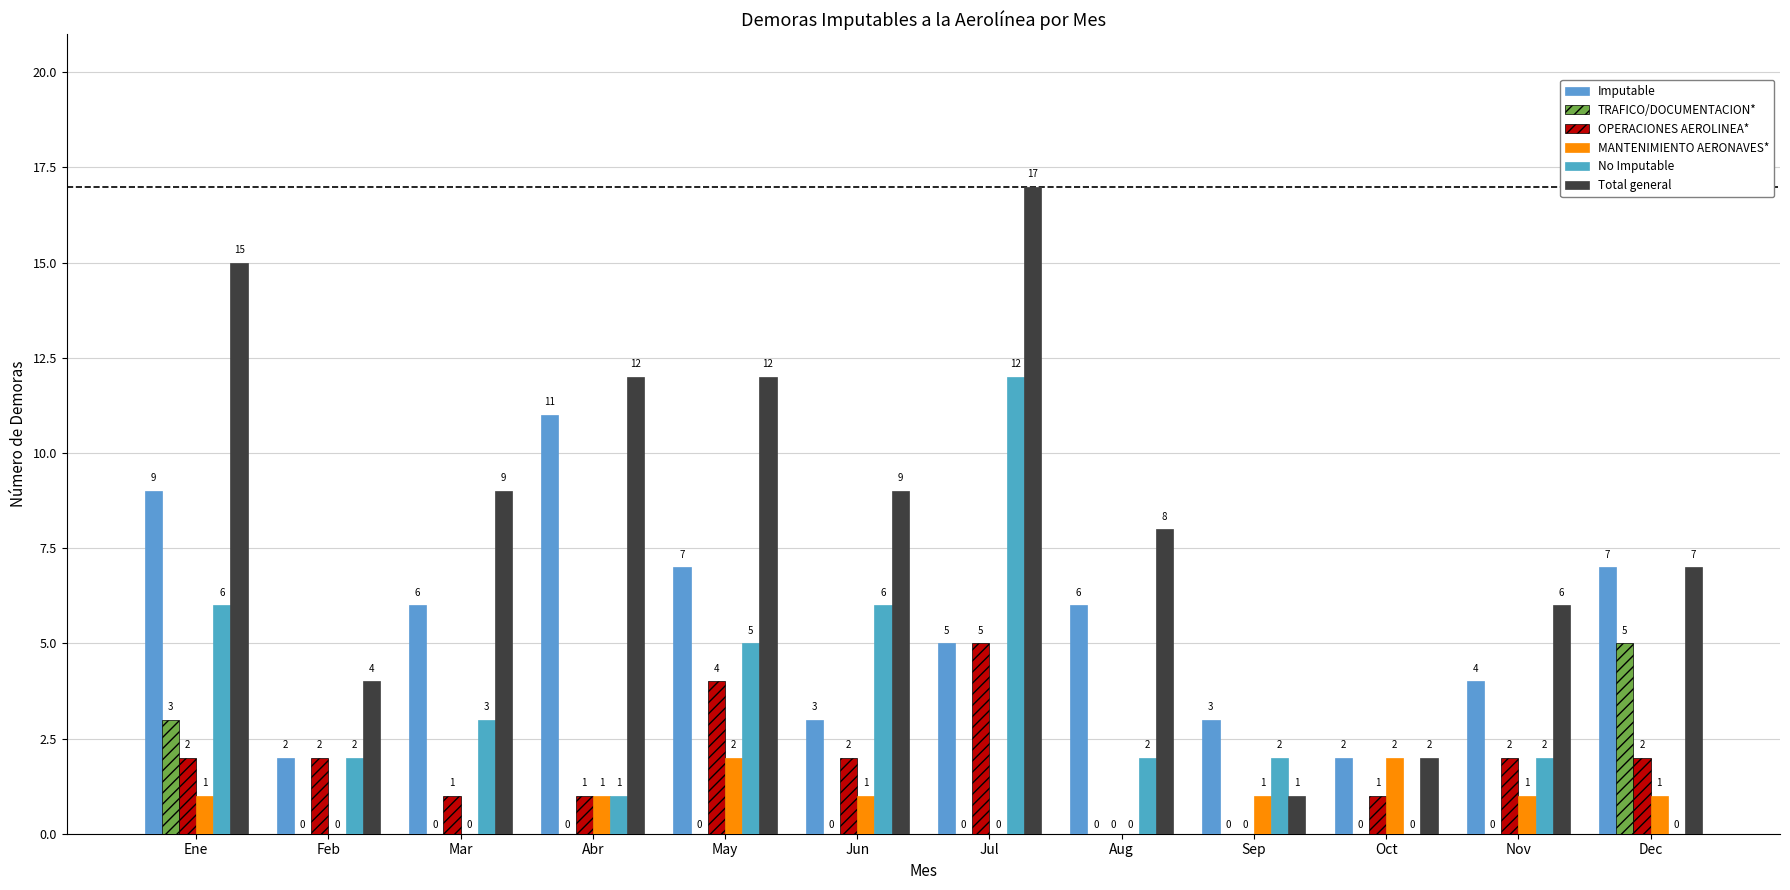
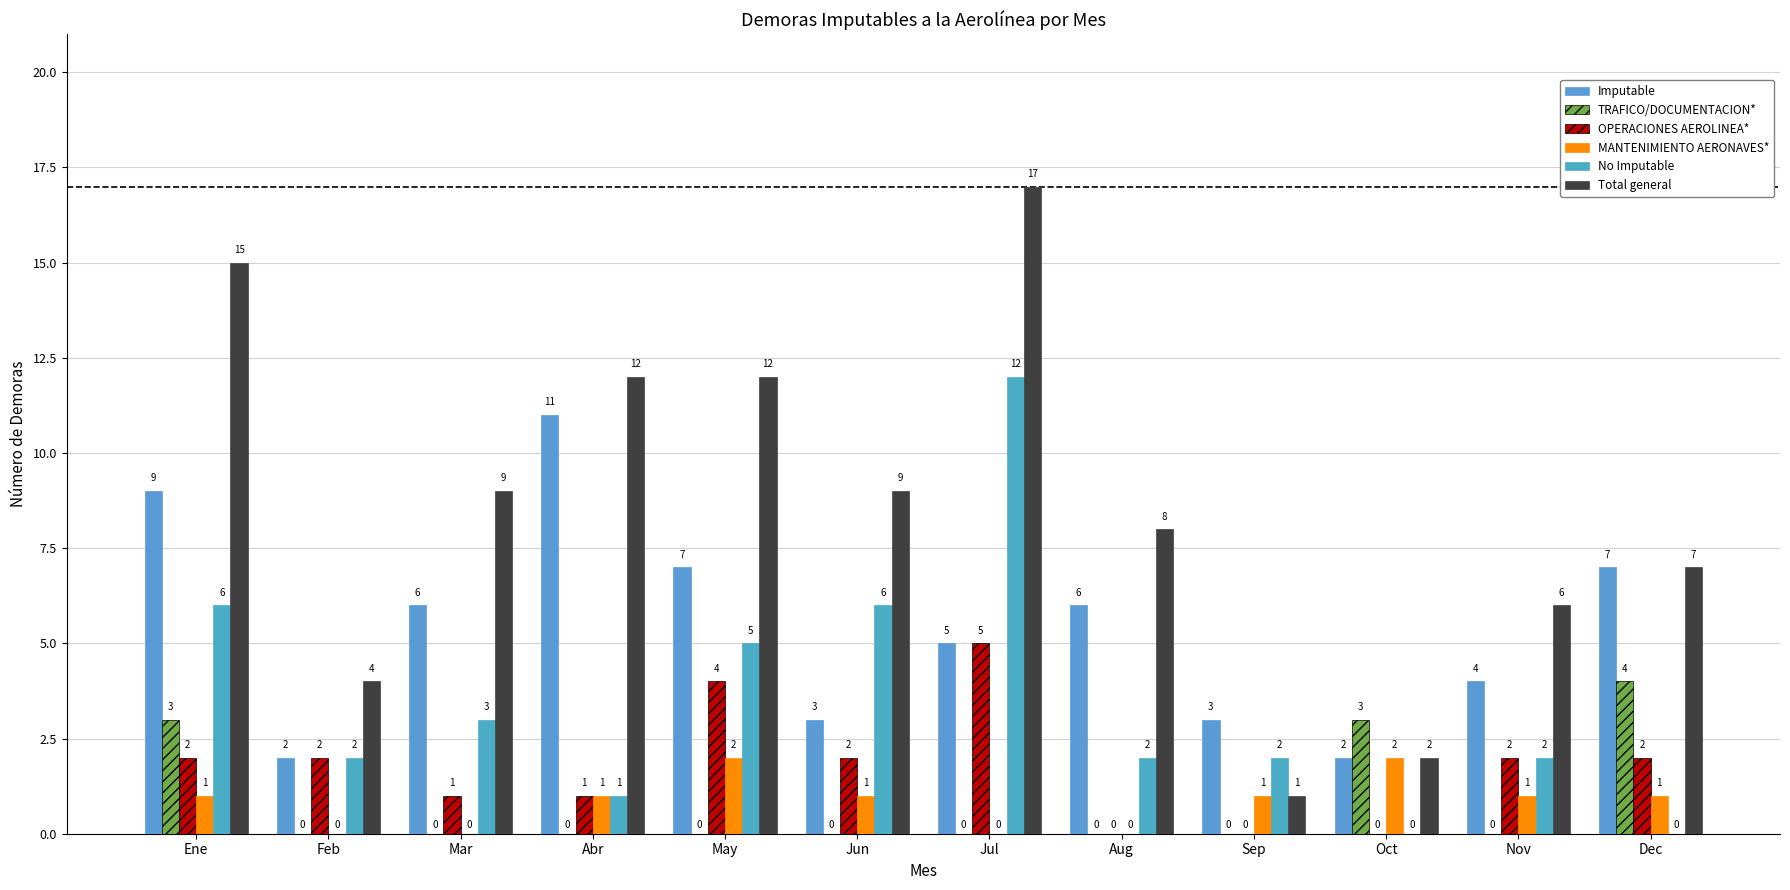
  {
    "TRAFICO/DOCUMENTACION*": {
      "Ene": 3,
      "Feb": 0,
      "Mar": 0,
      "Abr": 0,
      "May": 0,
      "Jun": 0,
      "Jul": 0,
      "Aug": 0,
      "Sep": 0,
-     "Oct": 0,
+     "Oct": 3,
      "Nov": 0,
-     "Dec": 5
+     "Dec": 4
    },
    "OPERACIONES AEROLINEA*": {
      "Ene": 2,
      "Feb": 2,
      "Mar": 1,
      "Abr": 1,
      "May": 4,
      "Jun": 2,
      "Jul": 5,
      "Aug": 0,
      "Sep": 0,
-     "Oct": 1,
+     "Oct": 0,
      "Nov": 2,
      "Dec": 2
    },
    "MANTENIMIENTO AERONAVES*": {
      "Ene": 1,
      "Feb": 0,
      "Mar": 0,
      "Abr": 1,
      "May": 2,
      "Jun": 1,
      "Jul": 0,
      "Aug": 0,
      "Sep": 1,
      "Oct": 2,
      "Nov": 1,
      "Dec": 1
    },
    "Total general": {
      "Ene": 15,
      "Feb": 4,
      "Mar": 9,
      "Abr": 12,
      "May": 12,
      "Jun": 9,
      "Jul": 17,
      "Aug": 8,
      "Sep": 1,
      "Oct": 2,
      "Nov": 6,
      "Dec": 7
    }
  }
